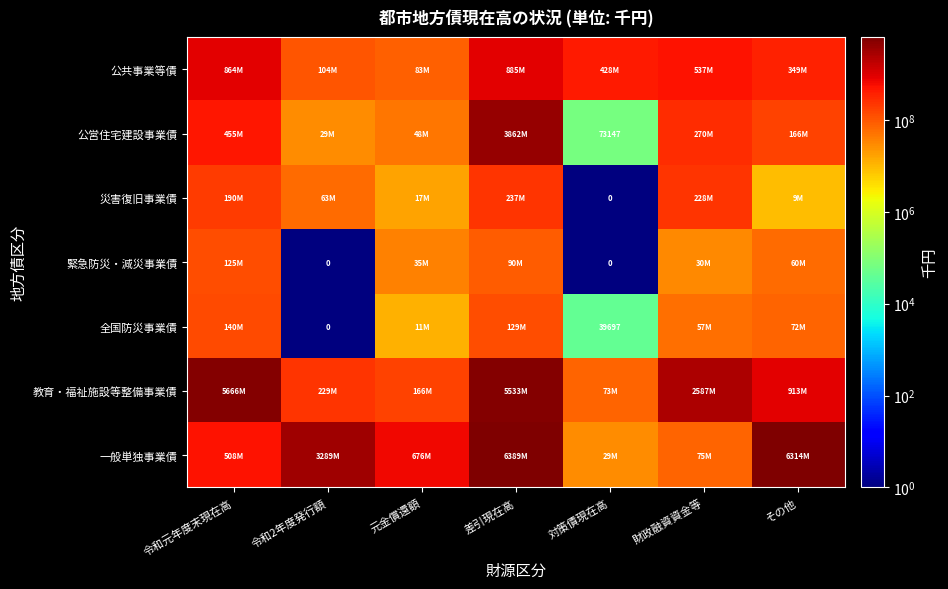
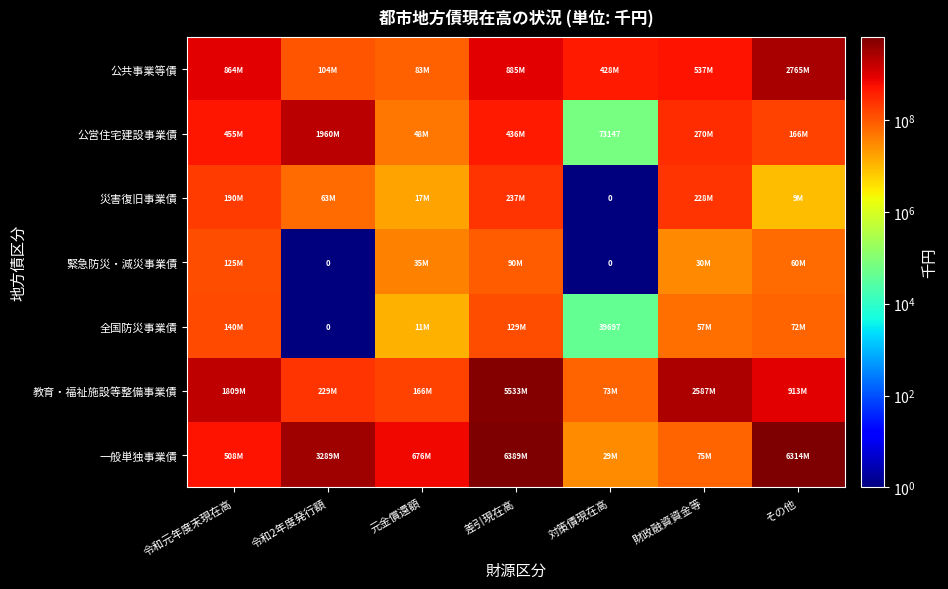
  {
    "公共事業等債": {
      "令和元年度末現在高": "864M",
      "令和2年度発行額": "104M",
      "元金償還額": "83M",
      "差引現在高": "885M",
      "対策債現在高": "428M",
      "財政融資資金等": "537M",
-     "その他": "349M"
+     "その他": "2765M"
    },
    "公営住宅建設事業債": {
      "令和元年度末現在高": "455M",
-     "令和2年度発行額": "29M",
+     "令和2年度発行額": "1960M",
      "元金償還額": "48M",
-     "差引現在高": "3862M",
+     "差引現在高": "436M",
      "対策債現在高": "73147",
      "財政融資資金等": "270M",
      "その他": "166M"
    },
    "災害復旧事業債": {
      "令和元年度末現在高": "190M",
      "令和2年度発行額": "63M",
      "元金償還額": "17M",
      "差引現在高": "237M",
      "対策債現在高": "0",
      "財政融資資金等": "228M",
      "その他": "9M"
    },
    "緊急防災・減災事業債": {
      "令和元年度末現在高": "125M",
      "令和2年度発行額": "0",
      "元金償還額": "35M",
      "差引現在高": "90M",
      "対策債現在高": "0",
      "財政融資資金等": "30M",
      "その他": "60M"
    },
    "全国防災事業債": {
      "令和元年度末現在高": "140M",
      "令和2年度発行額": "0",
      "元金償還額": "11M",
      "差引現在高": "129M",
      "対策債現在高": "39697",
      "財政融資資金等": "57M",
      "その他": "72M"
    },
    "教育・福祉施設等整備事業債": {
-     "令和元年度末現在高": "5666M",
+     "令和元年度末現在高": "1809M",
      "令和2年度発行額": "229M",
      "元金償還額": "166M",
      "差引現在高": "5533M",
      "対策債現在高": "73M",
      "財政融資資金等": "2587M",
      "その他": "913M"
    },
    "一般単独事業債": {
      "令和元年度末現在高": "508M",
      "令和2年度発行額": "3289M",
      "元金償還額": "676M",
      "差引現在高": "6389M",
      "対策債現在高": "29M",
      "財政融資資金等": "75M",
      "その他": "6314M"
    }
  }
